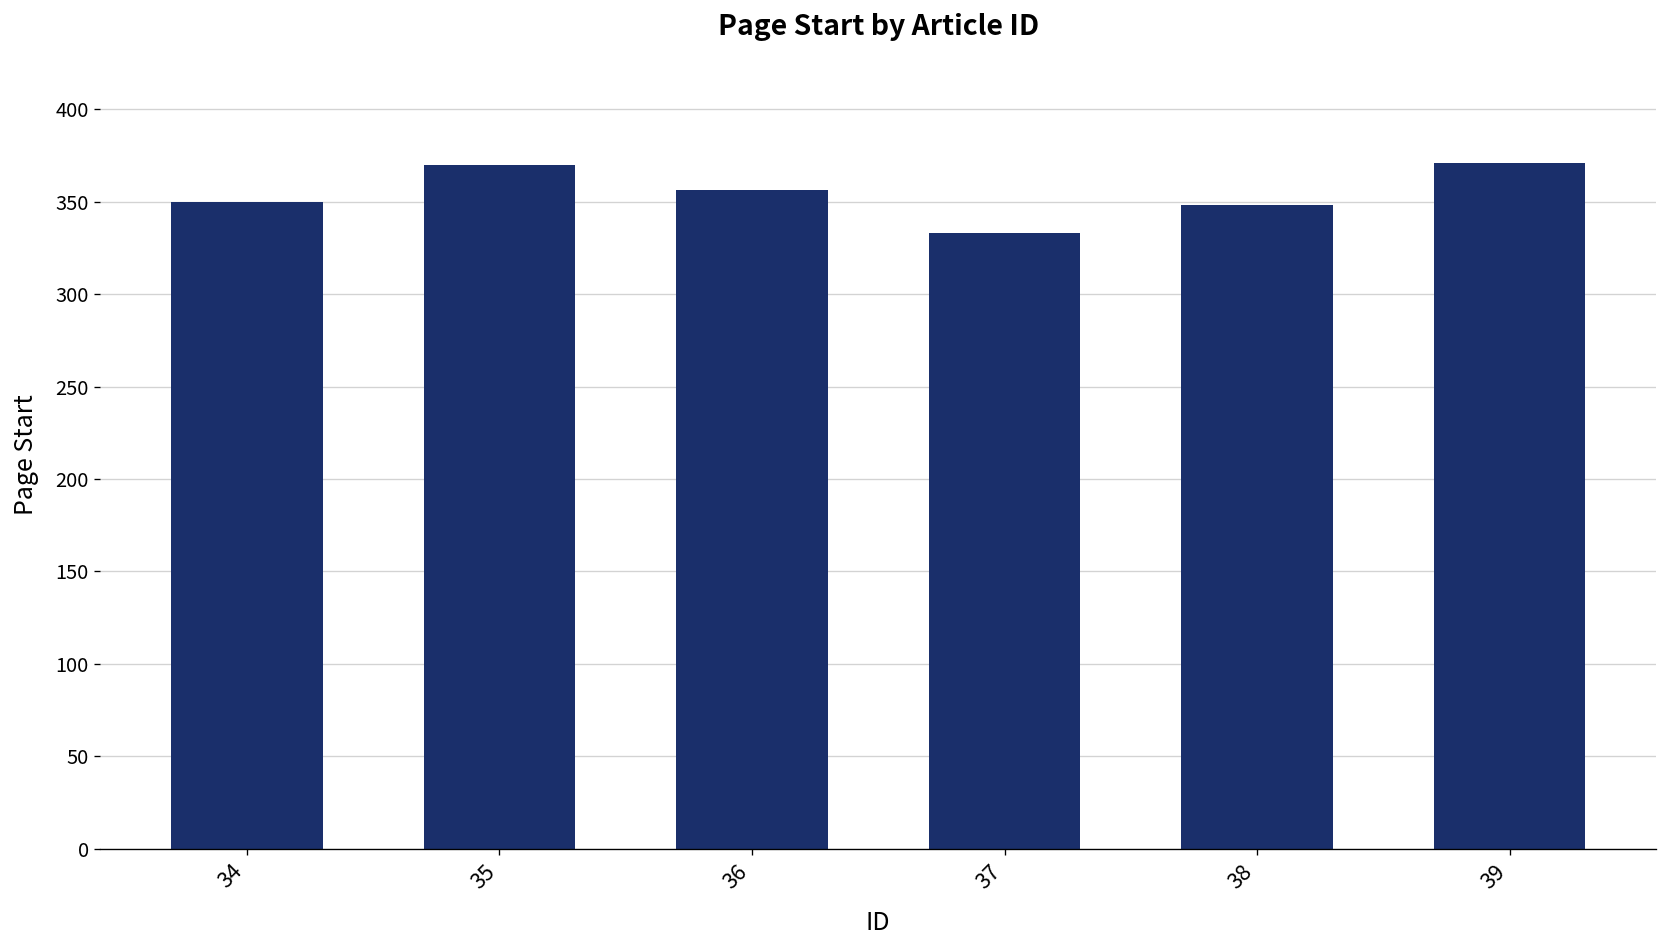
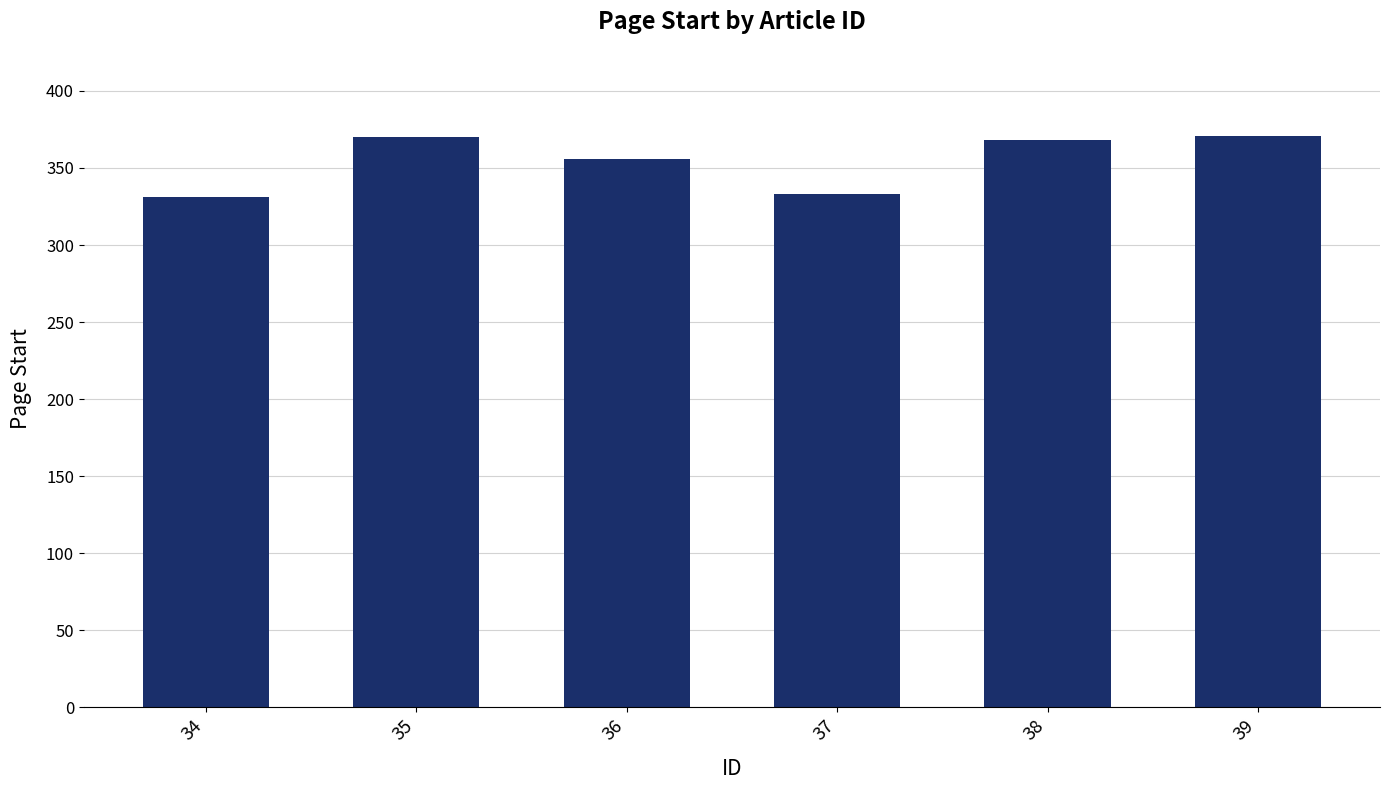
  {
-   "34": 350,
+   "34": 331,
    "35": 370,
    "36": 356,
    "37": 333,
-   "38": 348,
+   "38": 368,
    "39": 371
  }
